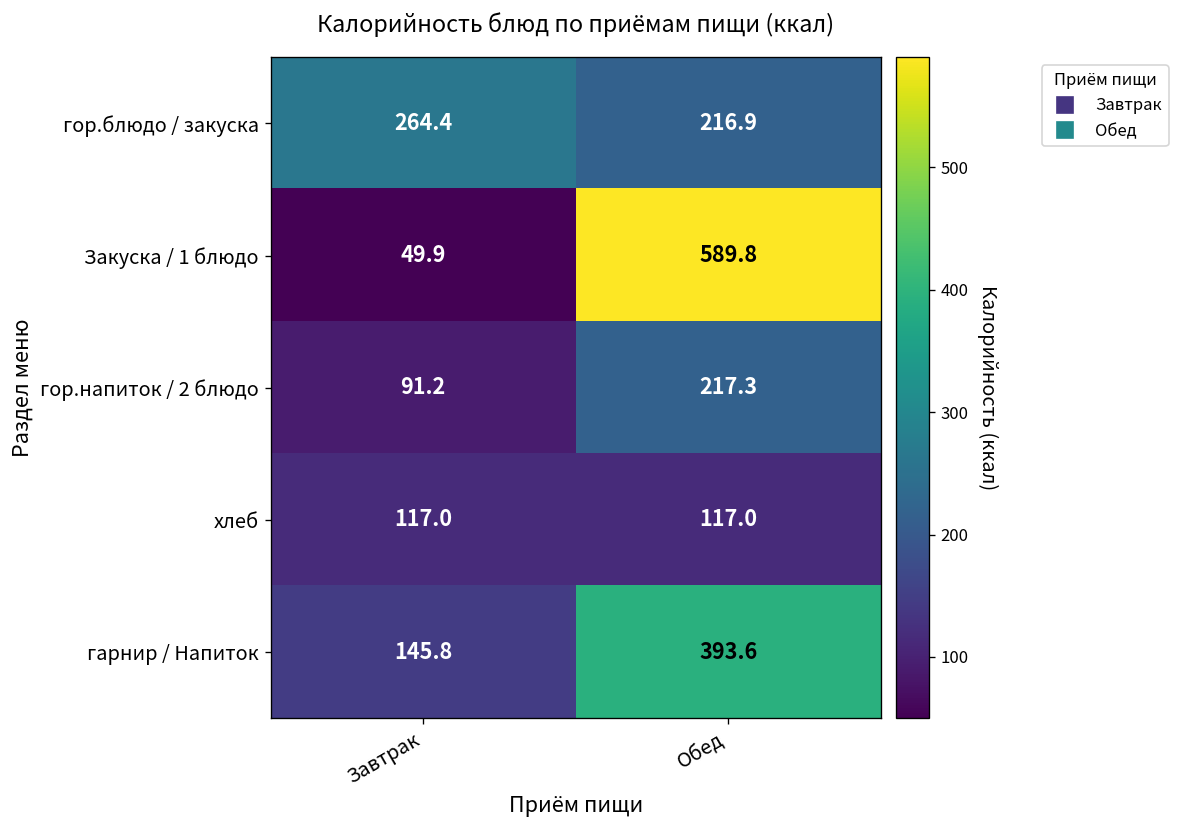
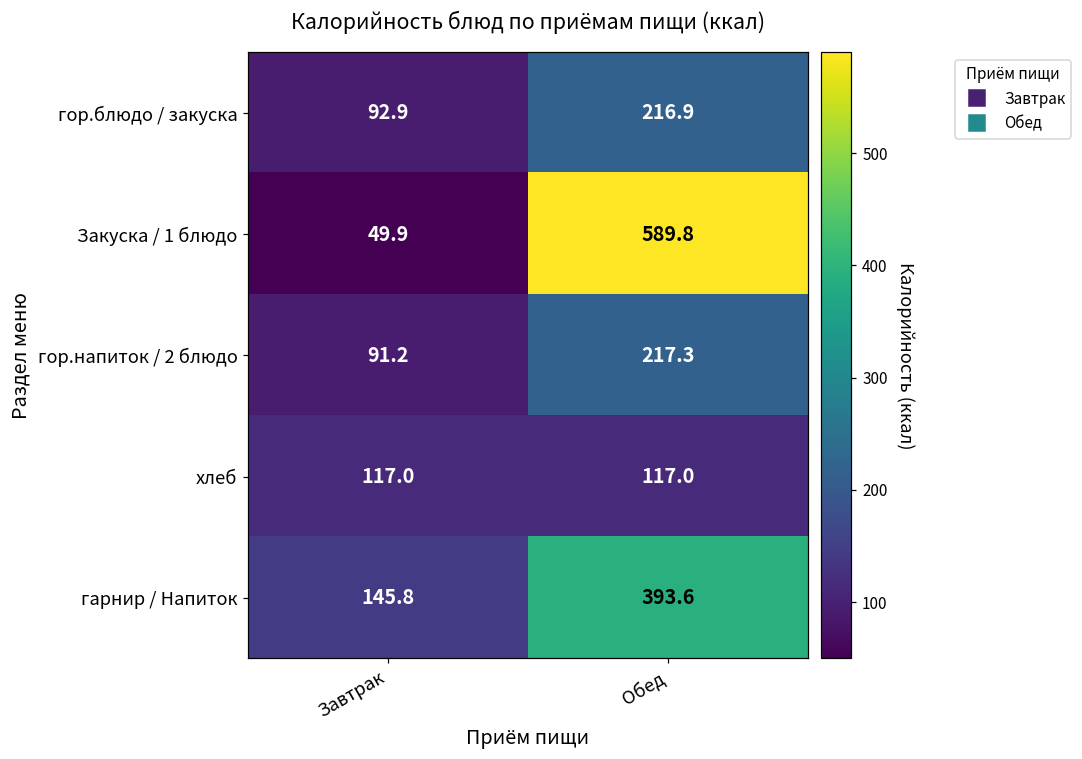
  {
    "гор.блюдо / закуска": {
-     "Завтрак": 264.4,
+     "Завтрак": 92.9,
      "Обед": 216.9
    },
    "Закуска / 1 блюдо": {
      "Завтрак": 49.9,
      "Обед": 589.8
    },
    "гор.напиток / 2 блюдо": {
      "Завтрак": 91.2,
      "Обед": 217.3
    },
    "хлеб": {
      "Завтрак": 117.0,
      "Обед": 117.0
    },
    "гарнир / Напиток": {
      "Завтрак": 145.8,
      "Обед": 393.6
    }
  }
